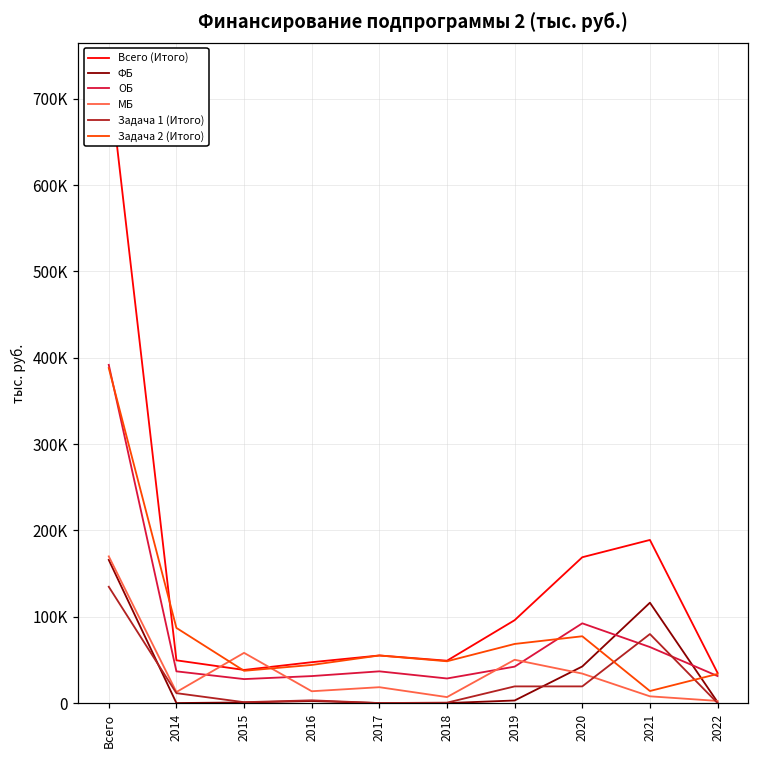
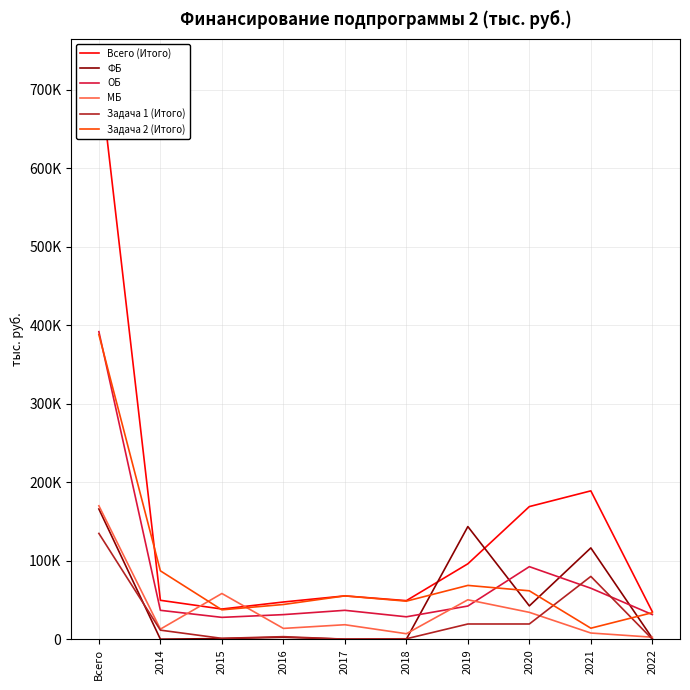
  {
    "Всего (Итого)": {
      "2014": 50000,
      "2019": 100000,
      "2020": 170000,
      "2021": 190000
    },
    "ФБ": {
      "Всего": 170000,
      "2014": 0,
-     "2019": 0,
+     "2019": 140000,
      "2020": 40000,
      "2021": 120000
    },
    "МБ": {
      "Всего": 170000,
      "2015": 60000,
      "2016": 10000,
      "2017": 20000,
      "2018": 10000,
      "2019": 50000,
      "2020": 30000,
      "2021": 10000
    },
    "Задача 2 (Итого)": {
      "Всего": 390000,
      "2014": 90000,
      "2019": 70000,
-     "2020": 80000,
+     "2020": 60000,
      "2021": 10000
    }
  }
